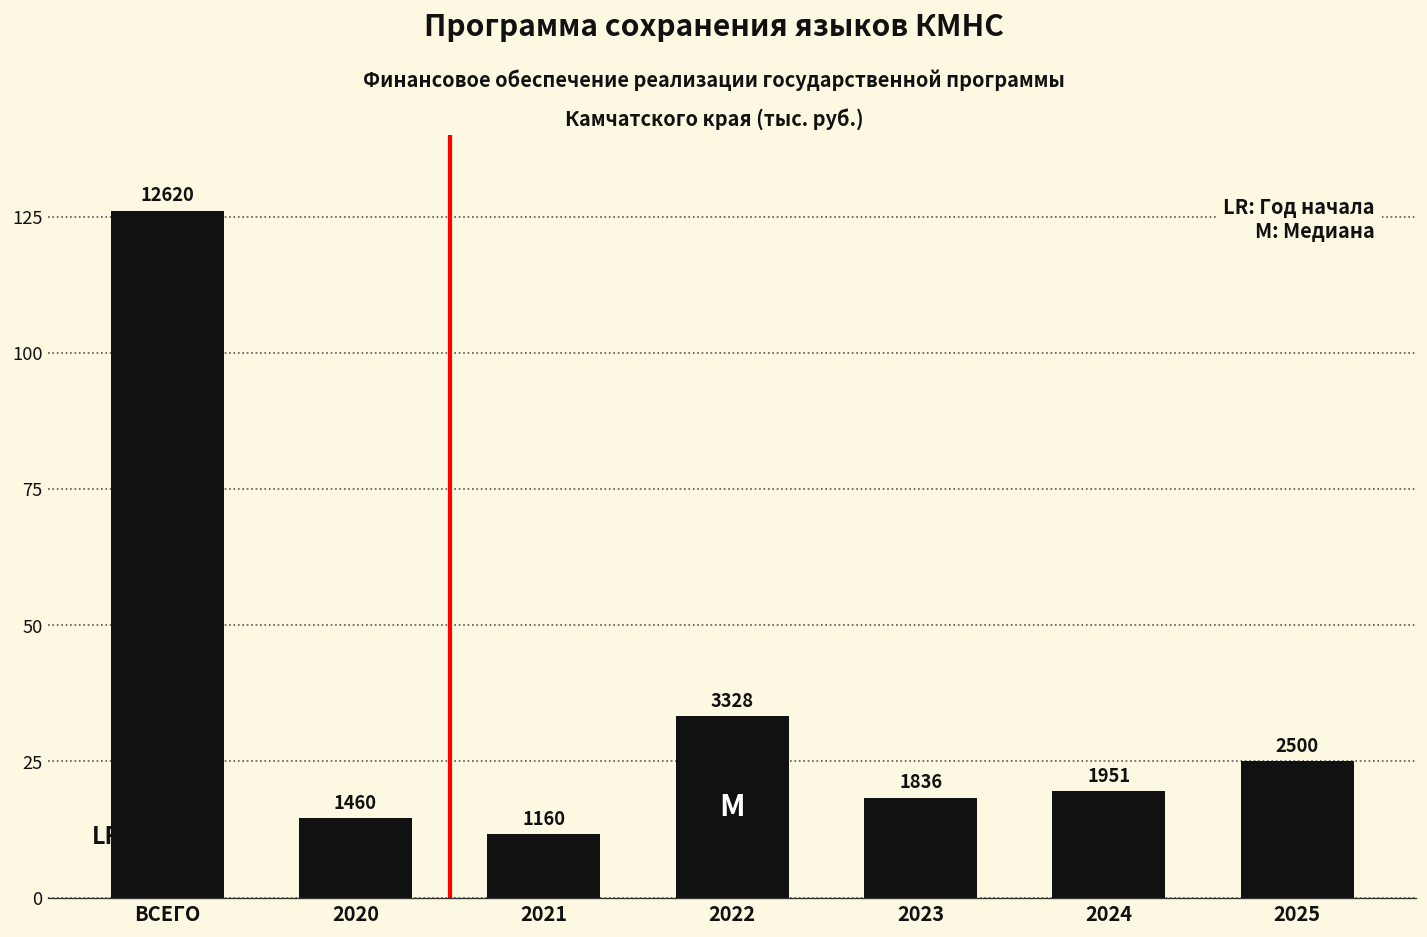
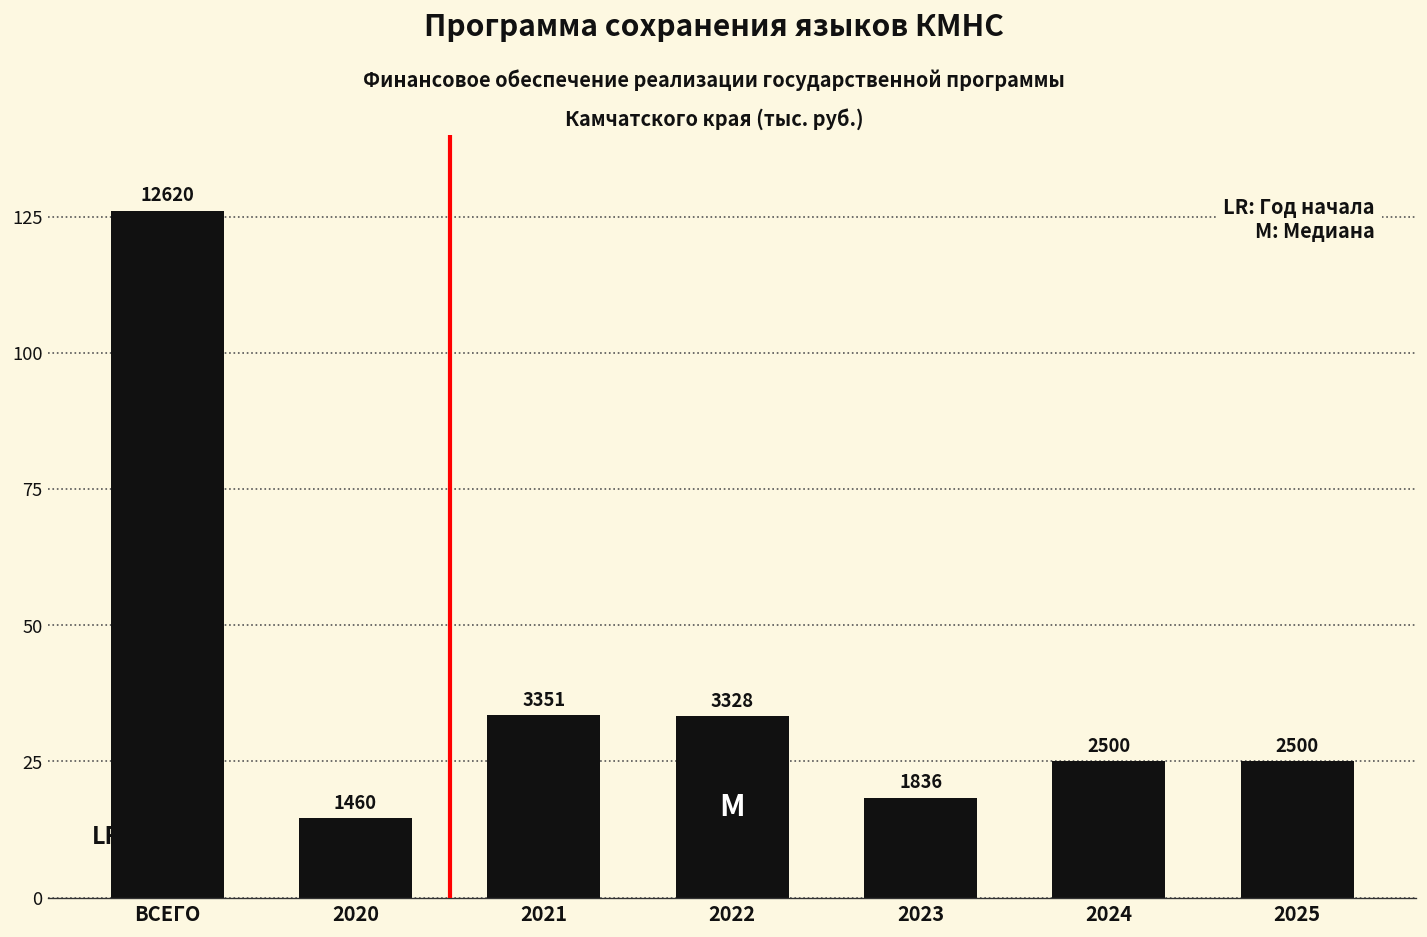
  {
    "ВСЕГО": 12620,
    "2020": 1460,
-   "2021": 1160,
+   "2021": 3351,
    "2022": 3328,
    "2023": 1836,
-   "2024": 1951,
+   "2024": 2500,
    "2025": 2500
  }
